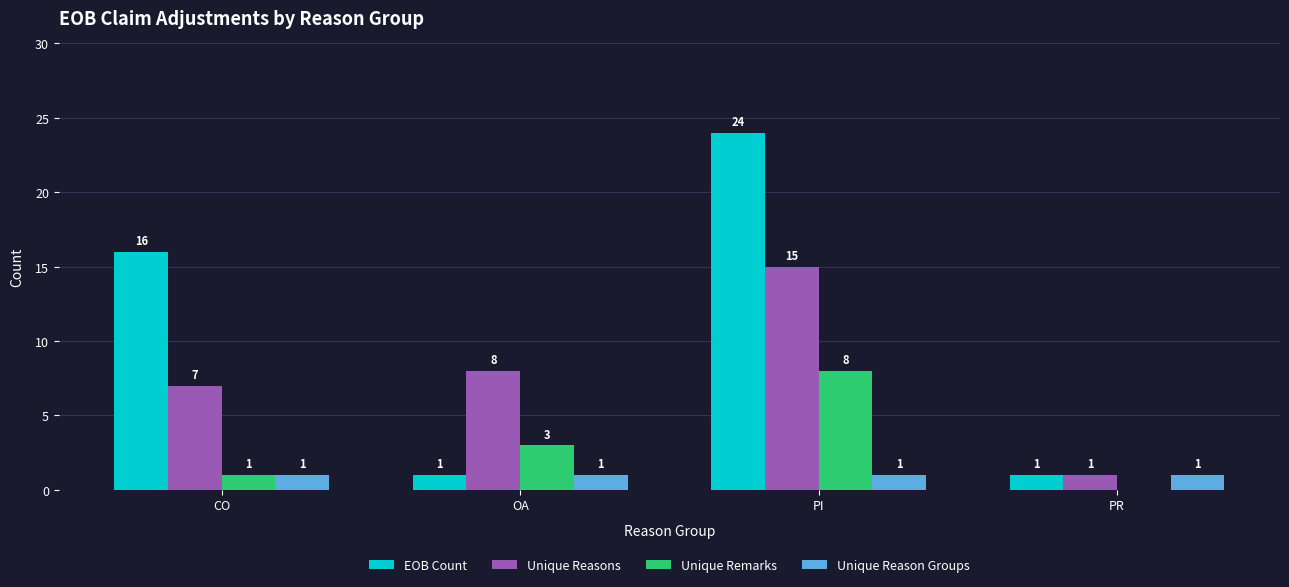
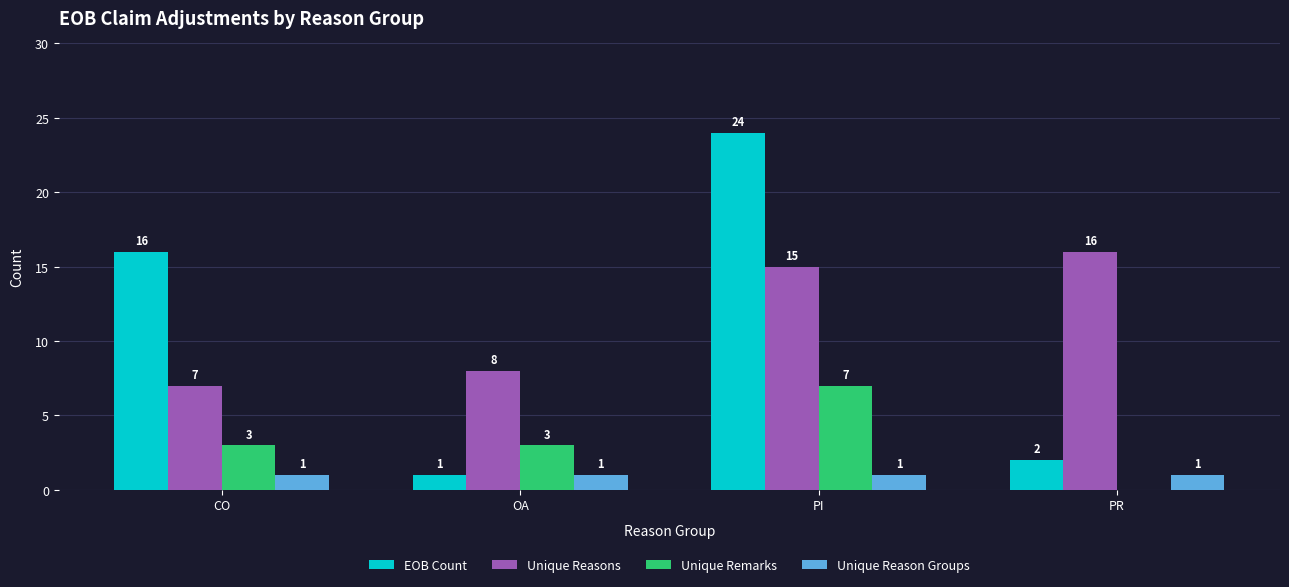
  {
    "EOB Count": {
      "CO": 16,
      "OA": 1,
      "PI": 24,
-     "PR": 1
+     "PR": 2
    },
    "Unique Reasons": {
      "CO": 7,
      "OA": 8,
      "PI": 15,
-     "PR": 1
+     "PR": 16
    },
    "Unique Remarks": {
-     "CO": 1,
+     "CO": 3,
      "OA": 3,
-     "PI": 8
+     "PI": 7
    },
    "Unique Reason Groups": {
      "CO": 1,
      "OA": 1,
      "PI": 1,
      "PR": 1
    }
  }
